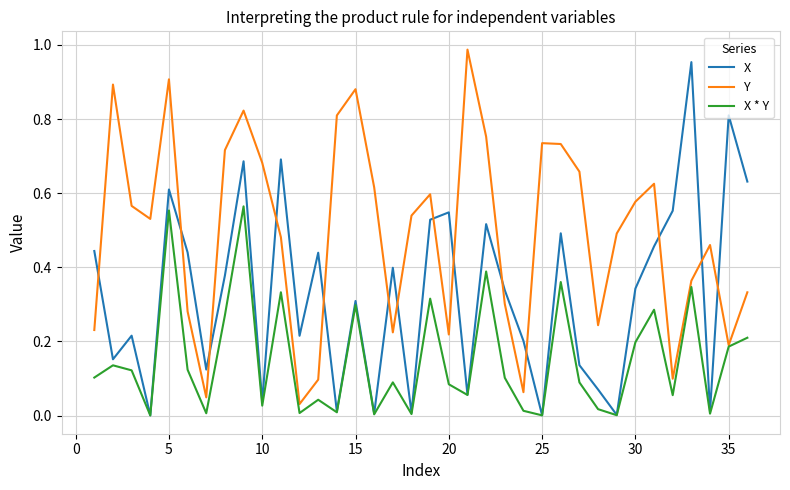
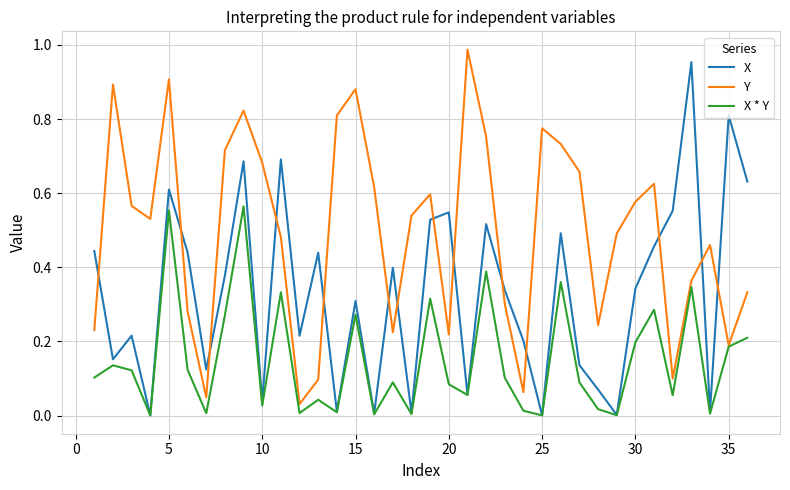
  {
    "X": {
      "5": 0.61,
      "10": 0.04,
      "15": 0.31,
      "20": 0.55,
      "30": 0.34
    },
    "Y": {
      "5": 0.91,
      "10": 0.68,
      "15": 0.88,
      "20": 0.22,
-     "25": 0.73,
+     "25": 0.77,
      "30": 0.58
    },
    "X * Y": {
      "5": 0.55,
      "10": 0.03,
-     "15": 0.30,
+     "15": 0.27,
      "20": 0.08,
      "30": 0.20
    }
  }
